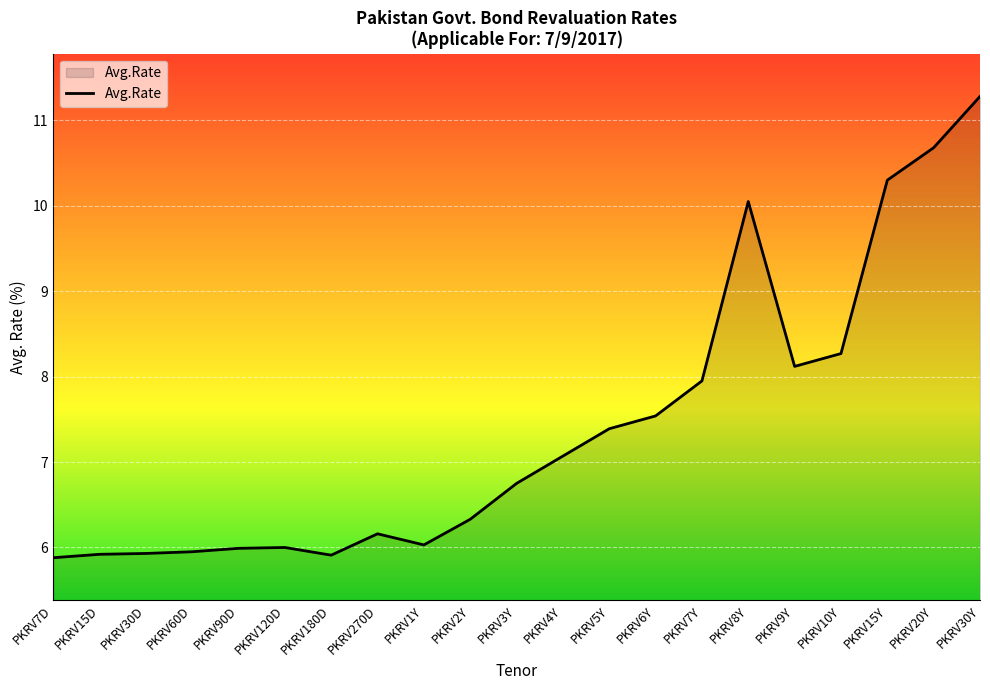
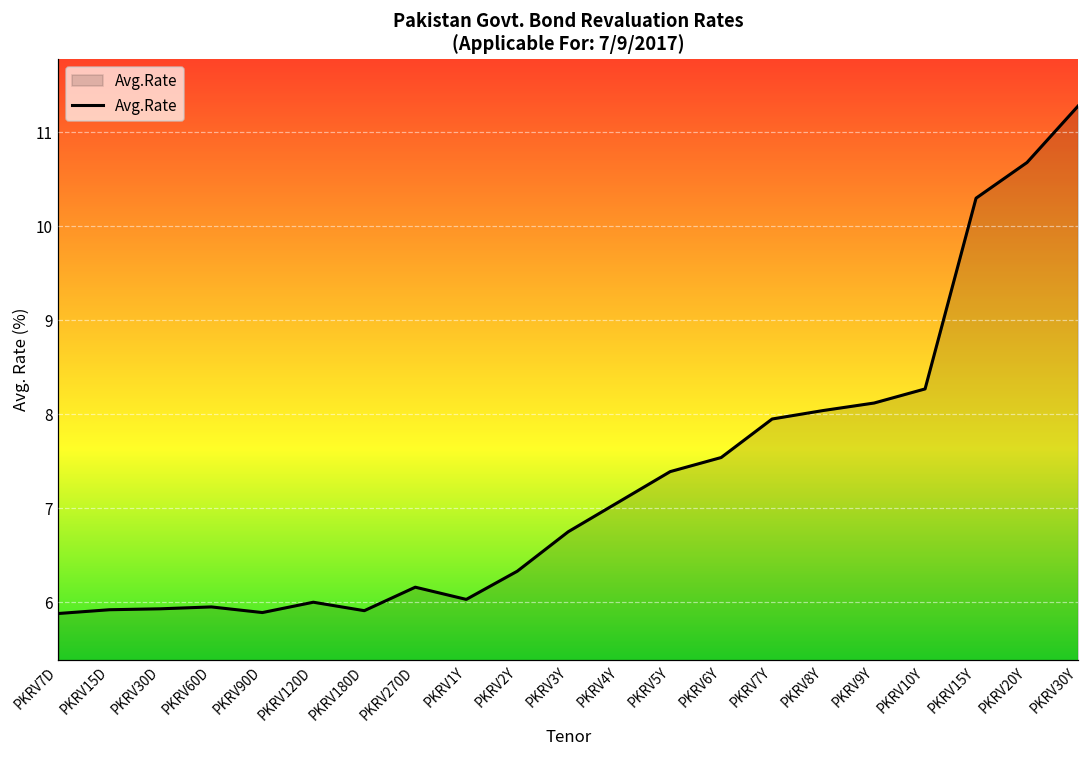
  {
    "PKRV7D": 5.9,
    "PKRV15D": 5.9,
    "PKRV30D": 5.9,
    "PKRV60D": 6.0,
-   "PKRV90D": 6.0,
+   "PKRV90D": 5.9,
    "PKRV120D": 6.0,
    "PKRV180D": 5.9,
    "PKRV270D": 6.2,
    "PKRV1Y": 6.0,
    "PKRV2Y": 6.3,
    "PKRV3Y": 6.8,
    "PKRV4Y": 7.1,
    "PKRV5Y": 7.4,
    "PKRV6Y": 7.5,
    "PKRV7Y": 8.0,
-   "PKRV8Y": 10.1,
+   "PKRV8Y": 8.0,
    "PKRV9Y": 8.1,
    "PKRV10Y": 8.3,
    "PKRV15Y": 10.3,
    "PKRV20Y": 10.7,
    "PKRV30Y": 11.3
  }
